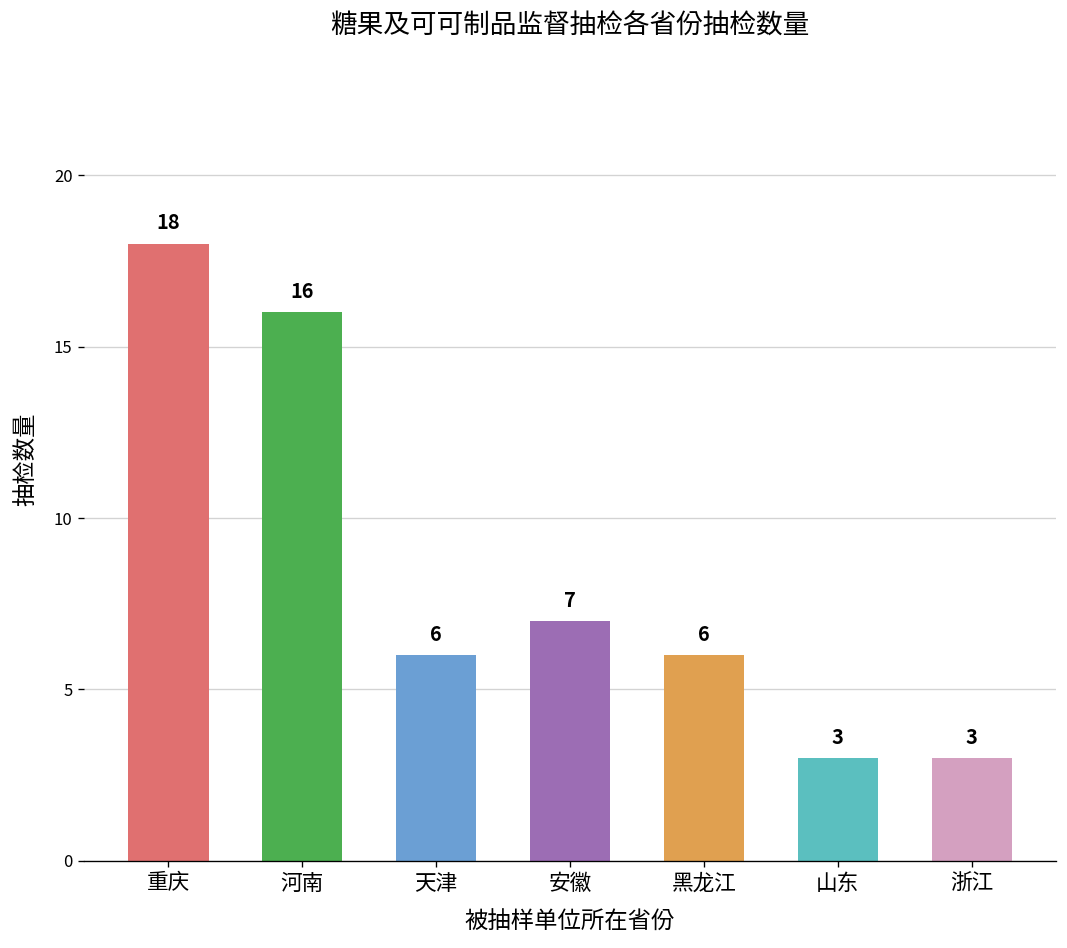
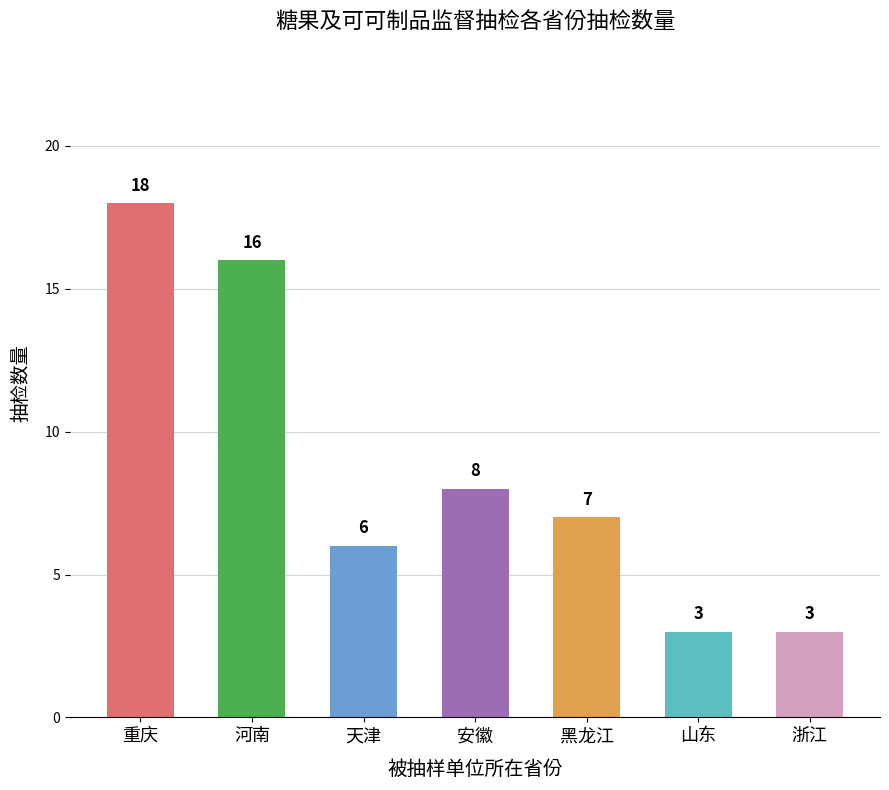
  {
    "重庆": 18,
    "河南": 16,
    "天津": 6,
-   "安徽": 7,
-   "黑龙江": 6,
+   "安徽": 8,
+   "黑龙江": 7,
    "山东": 3,
    "浙江": 3
  }
